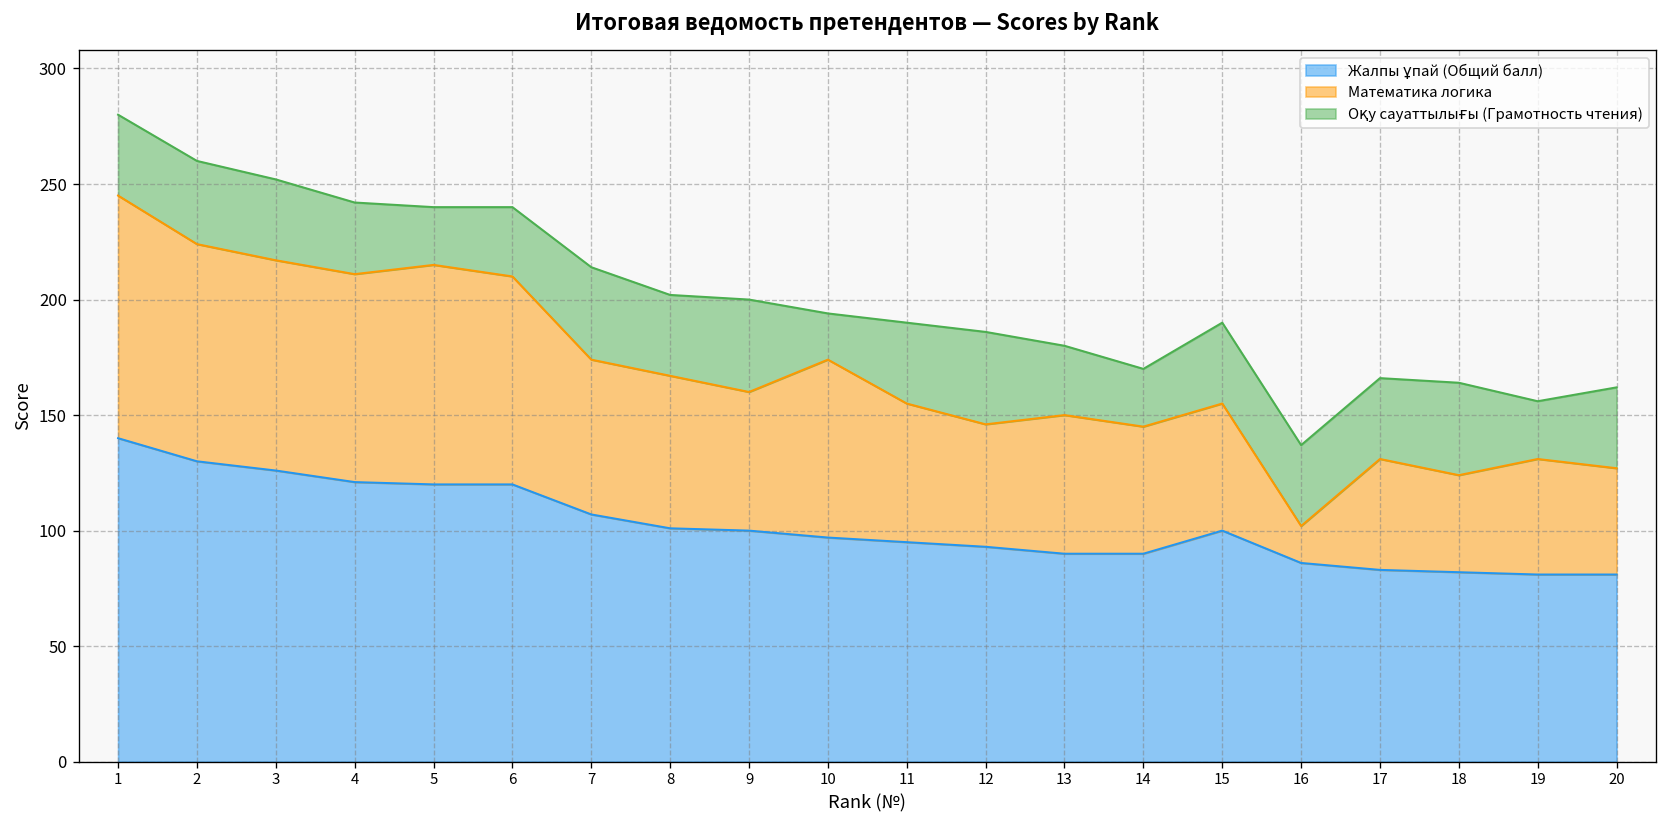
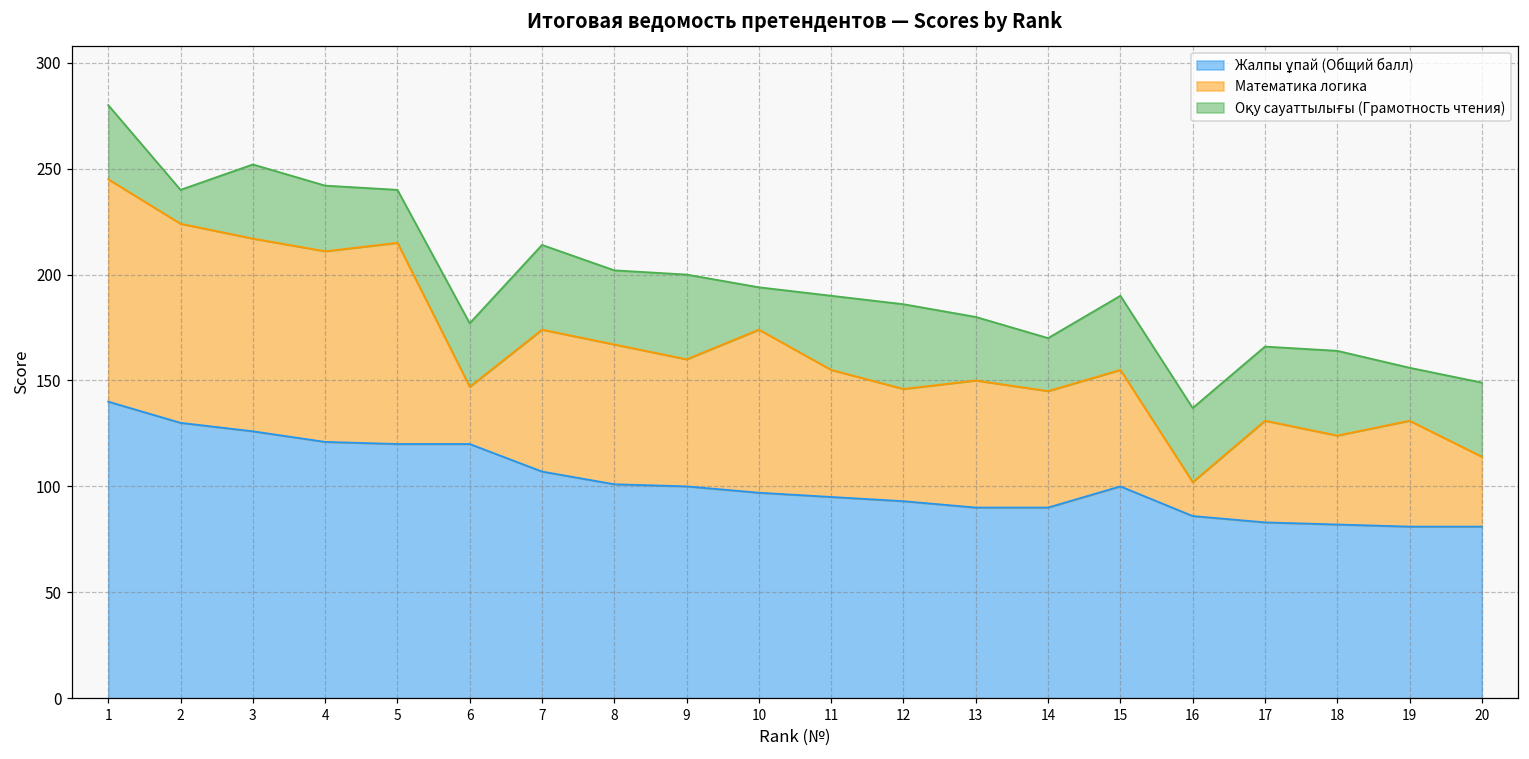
  {
    "Жалпы ұпай (Общий балл)": {
      "1": 140,
      "2": 130,
      "3": 126,
      "4": 121,
      "5": 120,
      "6": 120,
      "7": 107,
      "8": 101,
      "9": 100,
      "10": 97,
      "11": 95,
      "12": 93,
      "13": 90,
      "14": 90,
      "15": 100,
      "16": 86,
      "17": 83,
      "18": 82,
      "19": 81,
      "20": 81
    },
    "Математика логика": {
      "1": 105,
      "2": 94,
      "3": 91,
      "4": 90,
      "5": 95,
-     "6": 90,
+     "6": 27,
      "7": 67,
      "8": 66,
      "9": 60,
      "10": 77,
      "11": 60,
      "12": 53,
      "13": 60,
      "14": 55,
      "15": 55,
      "16": 16,
      "17": 48,
      "18": 42,
      "19": 50,
-     "20": 46
+     "20": 33
    },
    "Оқу сауаттылығы (Грамотность чтения)": {
      "1": 35,
-     "2": 36,
+     "2": 16,
      "3": 35,
      "4": 31,
      "5": 25,
      "6": 30,
      "7": 40,
      "8": 35,
      "9": 40,
      "10": 20,
      "11": 35,
      "12": 40,
      "13": 30,
      "14": 25,
      "15": 35,
      "16": 35,
      "17": 35,
      "18": 40,
      "19": 25,
      "20": 35
    }
  }
